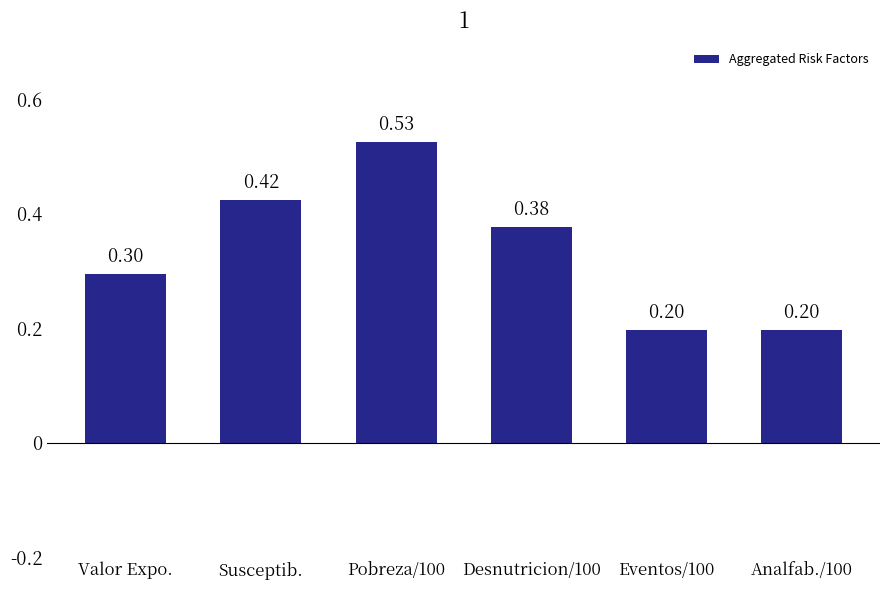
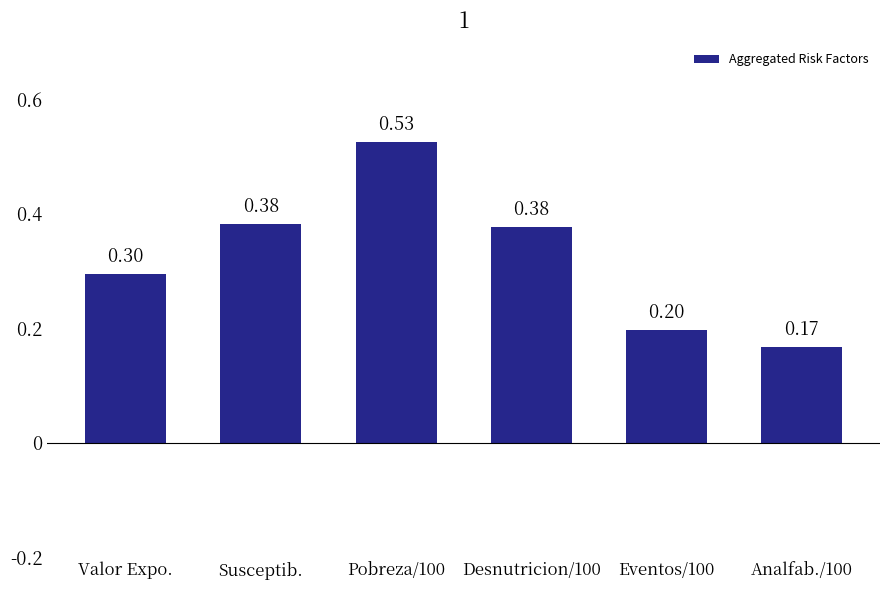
  {
    "Valor Expo.": 0.30,
-   "Susceptib.": 0.42,
+   "Susceptib.": 0.38,
    "Pobreza/100": 0.53,
    "Desnutricion/100": 0.38,
    "Eventos/100": 0.20,
-   "Analfab./100": 0.20
+   "Analfab./100": 0.17
  }
